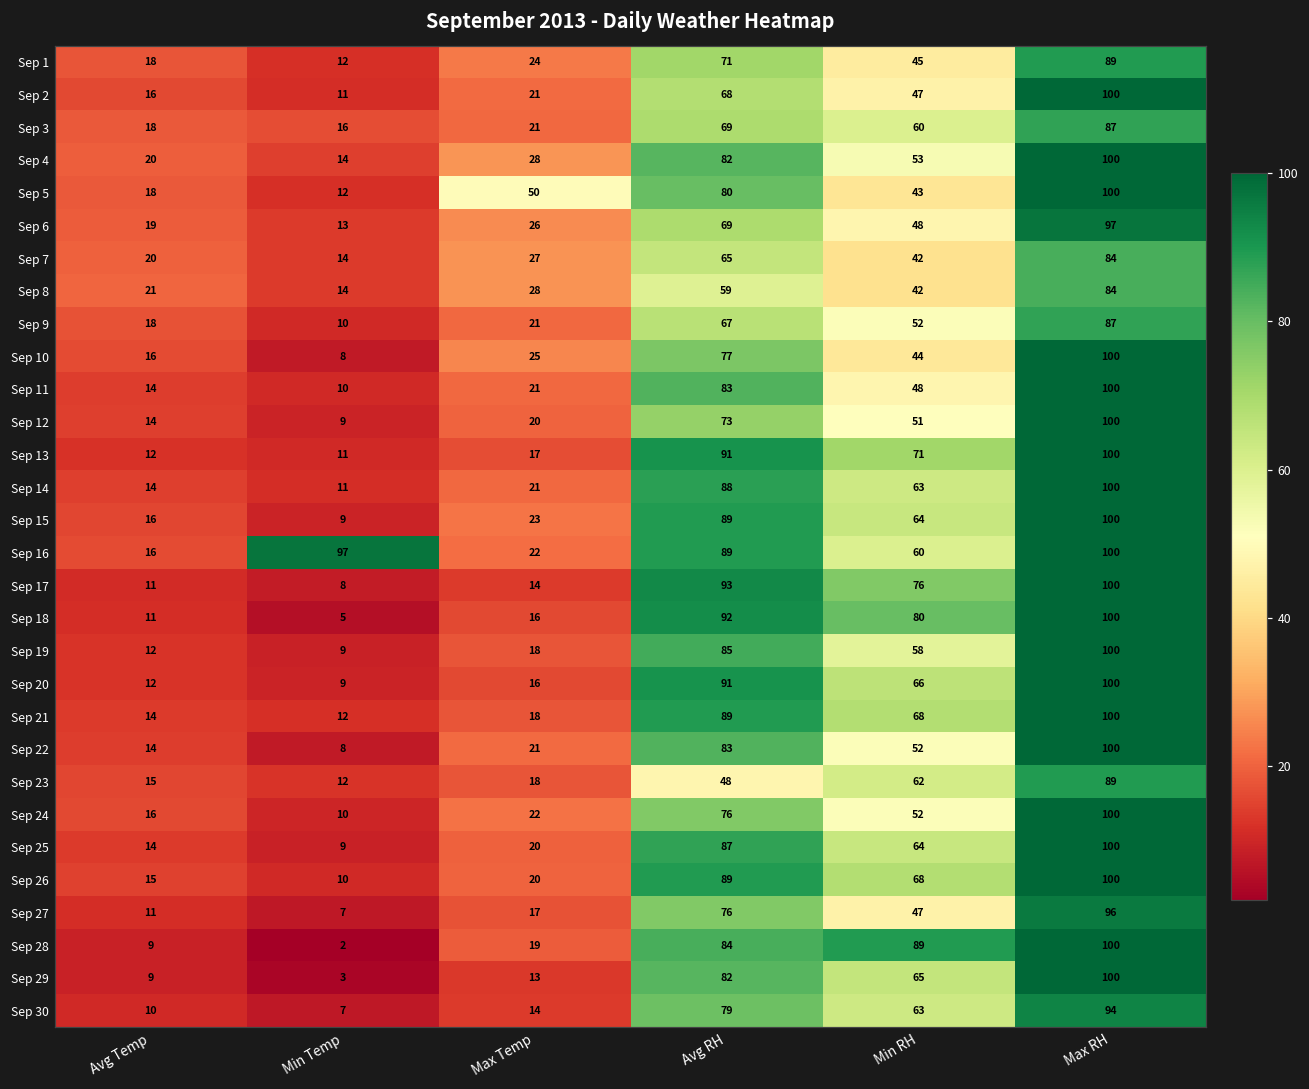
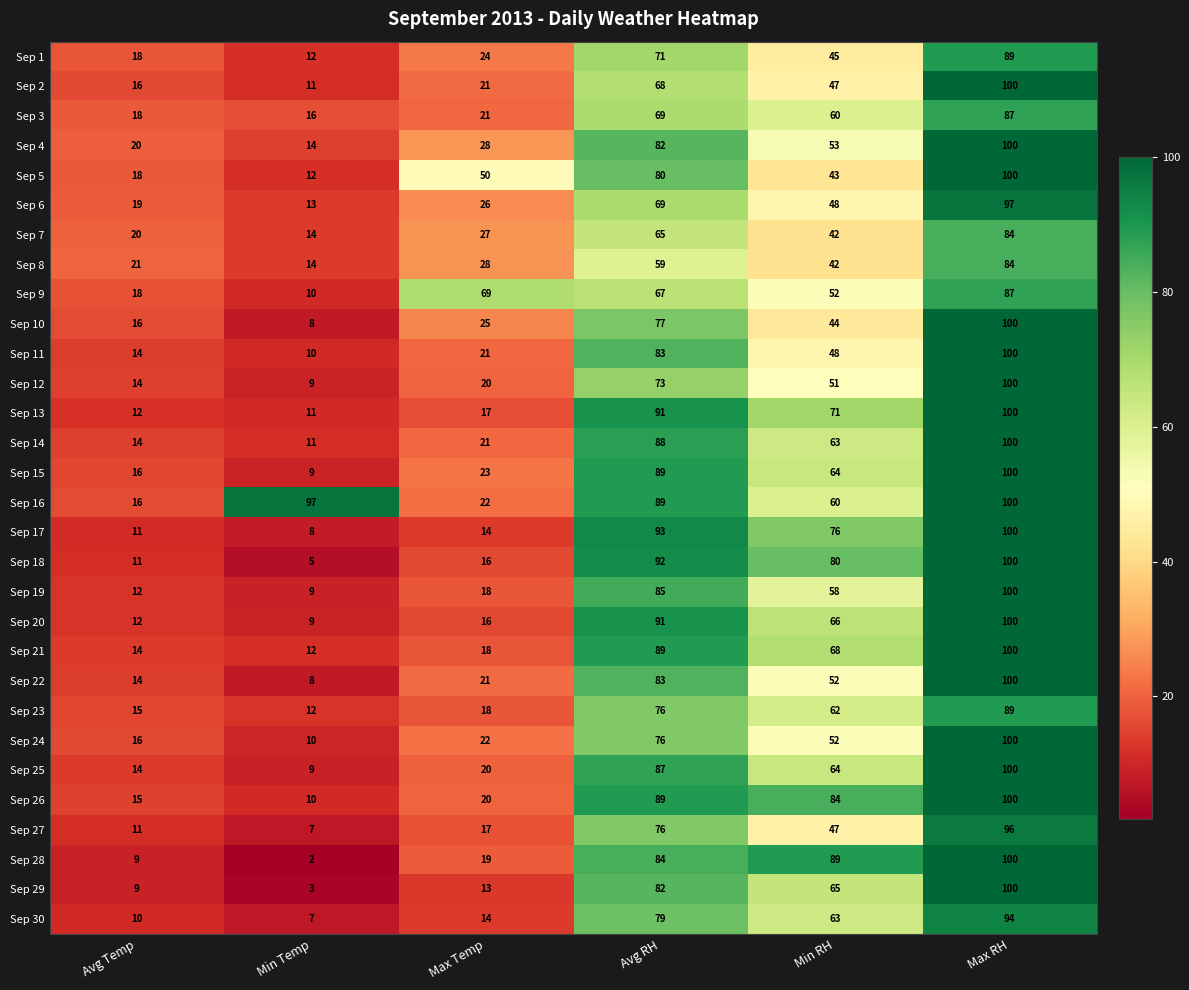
  {
    "Sep 1": {
      "Avg Temp": 18,
      "Min Temp": 12,
      "Max Temp": 24,
      "Avg RH": 71,
      "Min RH": 45,
      "Max RH": 89
    },
    "Sep 2": {
      "Avg Temp": 16,
      "Min Temp": 11,
      "Max Temp": 21,
      "Avg RH": 68,
      "Min RH": 47,
      "Max RH": 100
    },
    "Sep 3": {
      "Avg Temp": 18,
      "Min Temp": 16,
      "Max Temp": 21,
      "Avg RH": 69,
      "Min RH": 60,
      "Max RH": 87
    },
    "Sep 4": {
      "Avg Temp": 20,
      "Min Temp": 14,
      "Max Temp": 28,
      "Avg RH": 82,
      "Min RH": 53,
      "Max RH": 100
    },
    "Sep 5": {
      "Avg Temp": 18,
      "Min Temp": 12,
      "Max Temp": 50,
      "Avg RH": 80,
      "Min RH": 43,
      "Max RH": 100
    },
    "Sep 6": {
      "Avg Temp": 19,
      "Min Temp": 13,
      "Max Temp": 26,
      "Avg RH": 69,
      "Min RH": 48,
      "Max RH": 97
    },
    "Sep 7": {
      "Avg Temp": 20,
      "Min Temp": 14,
      "Max Temp": 27,
      "Avg RH": 65,
      "Min RH": 42,
      "Max RH": 84
    },
    "Sep 8": {
      "Avg Temp": 21,
      "Min Temp": 14,
      "Max Temp": 28,
      "Avg RH": 59,
      "Min RH": 42,
      "Max RH": 84
    },
    "Sep 9": {
      "Avg Temp": 18,
      "Min Temp": 10,
-     "Max Temp": 21,
+     "Max Temp": 69,
      "Avg RH": 67,
      "Min RH": 52,
      "Max RH": 87
    },
    "Sep 10": {
      "Avg Temp": 16,
      "Min Temp": 8,
      "Max Temp": 25,
      "Avg RH": 77,
      "Min RH": 44,
      "Max RH": 100
    },
    "Sep 11": {
      "Avg Temp": 14,
      "Min Temp": 10,
      "Max Temp": 21,
      "Avg RH": 83,
      "Min RH": 48,
      "Max RH": 100
    },
    "Sep 12": {
      "Avg Temp": 14,
      "Min Temp": 9,
      "Max Temp": 20,
      "Avg RH": 73,
      "Min RH": 51,
      "Max RH": 100
    },
    "Sep 13": {
      "Avg Temp": 12,
      "Min Temp": 11,
      "Max Temp": 17,
      "Avg RH": 91,
      "Min RH": 71,
      "Max RH": 100
    },
    "Sep 14": {
      "Avg Temp": 14,
      "Min Temp": 11,
      "Max Temp": 21,
      "Avg RH": 88,
      "Min RH": 63,
      "Max RH": 100
    },
    "Sep 15": {
      "Avg Temp": 16,
      "Min Temp": 9,
      "Max Temp": 23,
      "Avg RH": 89,
      "Min RH": 64,
      "Max RH": 100
    },
    "Sep 16": {
      "Avg Temp": 16,
      "Min Temp": 97,
      "Max Temp": 22,
      "Avg RH": 89,
      "Min RH": 60,
      "Max RH": 100
    },
    "Sep 17": {
      "Avg Temp": 11,
      "Min Temp": 8,
      "Max Temp": 14,
      "Avg RH": 93,
      "Min RH": 76,
      "Max RH": 100
    },
    "Sep 18": {
      "Avg Temp": 11,
      "Min Temp": 5,
      "Max Temp": 16,
      "Avg RH": 92,
      "Min RH": 80,
      "Max RH": 100
    },
    "Sep 19": {
      "Avg Temp": 12,
      "Min Temp": 9,
      "Max Temp": 18,
      "Avg RH": 85,
      "Min RH": 58,
      "Max RH": 100
    },
    "Sep 20": {
      "Avg Temp": 12,
      "Min Temp": 9,
      "Max Temp": 16,
      "Avg RH": 91,
      "Min RH": 66,
      "Max RH": 100
    },
    "Sep 21": {
      "Avg Temp": 14,
      "Min Temp": 12,
      "Max Temp": 18,
      "Avg RH": 89,
      "Min RH": 68,
      "Max RH": 100
    },
    "Sep 22": {
      "Avg Temp": 14,
      "Min Temp": 8,
      "Max Temp": 21,
      "Avg RH": 83,
      "Min RH": 52,
      "Max RH": 100
    },
    "Sep 23": {
      "Avg Temp": 15,
      "Min Temp": 12,
      "Max Temp": 18,
-     "Avg RH": 48,
+     "Avg RH": 76,
      "Min RH": 62,
      "Max RH": 89
    },
    "Sep 24": {
      "Avg Temp": 16,
      "Min Temp": 10,
      "Max Temp": 22,
      "Avg RH": 76,
      "Min RH": 52,
      "Max RH": 100
    },
    "Sep 25": {
      "Avg Temp": 14,
      "Min Temp": 9,
      "Max Temp": 20,
      "Avg RH": 87,
      "Min RH": 64,
      "Max RH": 100
    },
    "Sep 26": {
      "Avg Temp": 15,
      "Min Temp": 10,
      "Max Temp": 20,
      "Avg RH": 89,
-     "Min RH": 68,
+     "Min RH": 84,
      "Max RH": 100
    },
    "Sep 27": {
      "Avg Temp": 11,
      "Min Temp": 7,
      "Max Temp": 17,
      "Avg RH": 76,
      "Min RH": 47,
      "Max RH": 96
    },
    "Sep 28": {
      "Avg Temp": 9,
      "Min Temp": 2,
      "Max Temp": 19,
      "Avg RH": 84,
      "Min RH": 89,
      "Max RH": 100
    },
    "Sep 29": {
      "Avg Temp": 9,
      "Min Temp": 3,
      "Max Temp": 13,
      "Avg RH": 82,
      "Min RH": 65,
      "Max RH": 100
    },
    "Sep 30": {
      "Avg Temp": 10,
      "Min Temp": 7,
      "Max Temp": 14,
      "Avg RH": 79,
      "Min RH": 63,
      "Max RH": 94
    }
  }
